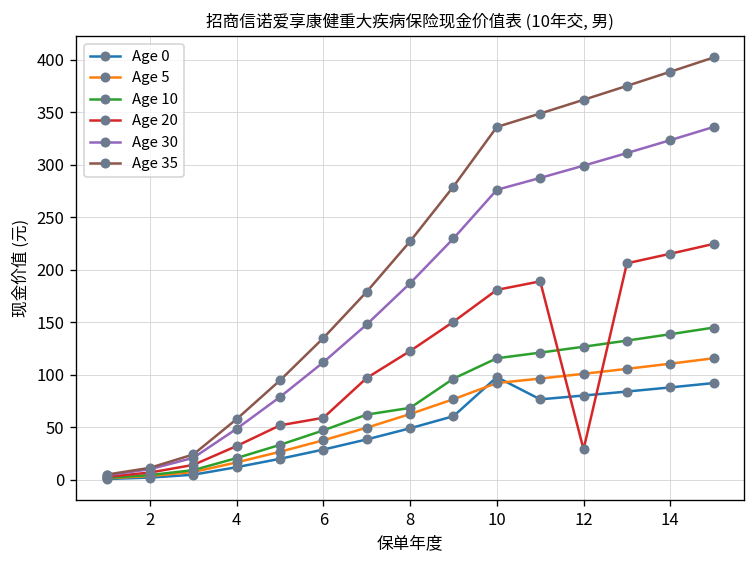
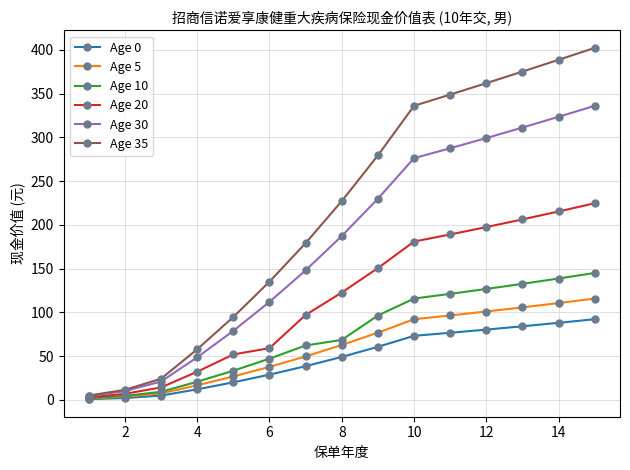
  {
    "Age 0": {
      "4": 10,
      "6": 30,
      "8": 50,
-     "10": 100,
+     "10": 70,
      "12": 80,
      "14": 90
    },
    "Age 5": {
      "4": 20,
      "6": 40,
      "8": 60,
      "10": 90,
      "12": 100,
      "14": 110
    },
    "Age 10": {
      "4": 20,
      "6": 50,
      "8": 70,
      "10": 120,
      "12": 130,
      "14": 140
    },
    "Age 20": {
      "4": 30,
      "6": 60,
      "8": 120,
      "10": 180,
-     "12": 30,
+     "12": 200,
      "14": 220
    },
    "Age 30": {
      "4": 50,
      "6": 110,
      "8": 190,
      "10": 280,
      "12": 300,
      "14": 320
    },
    "Age 35": {
      "4": 60,
      "6": 140,
      "8": 230,
      "10": 340,
      "12": 360,
      "14": 390
    }
  }
